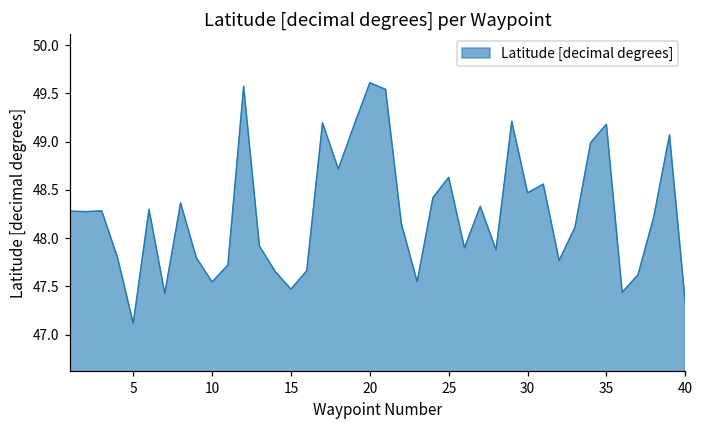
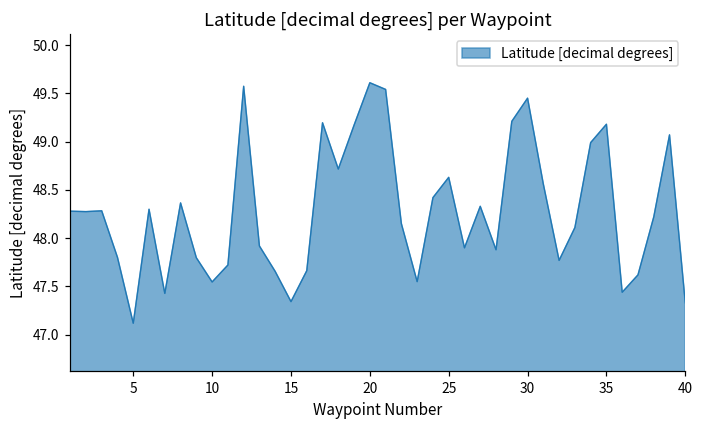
  {
    "5": 47.1,
    "10": 47.5,
-   "15": 47.5,
+   "15": 47.3,
    "20": 49.6,
    "25": 48.6,
-   "30": 48.5,
+   "30": 49.5,
    "35": 49.2,
    "40": 47.3
  }
